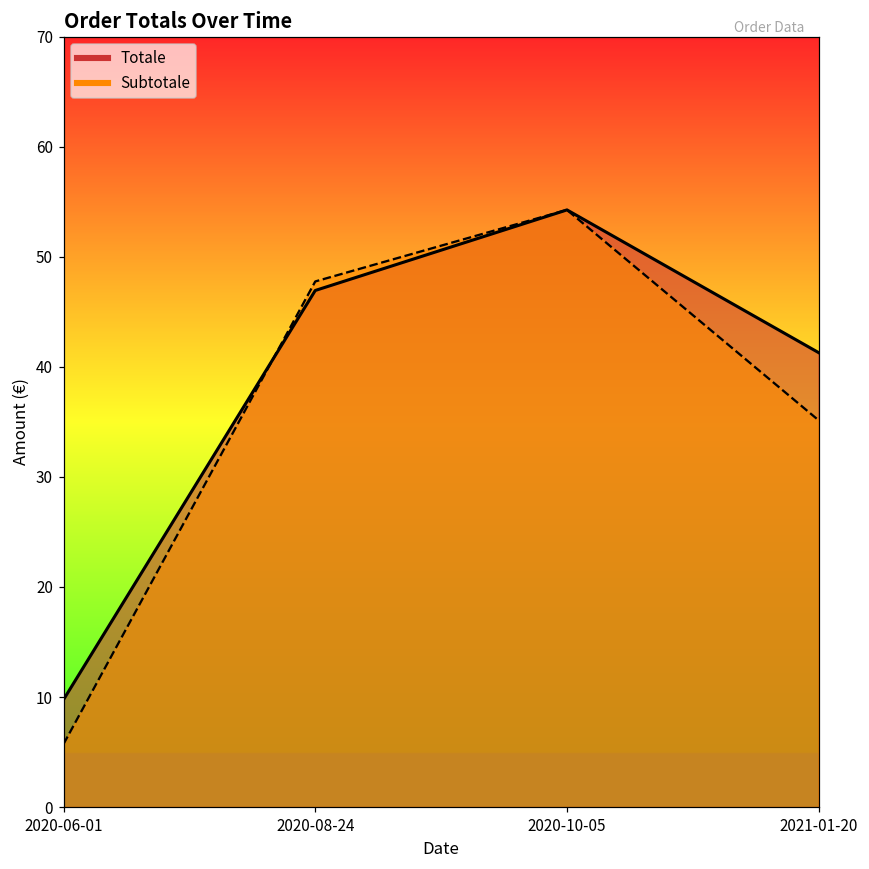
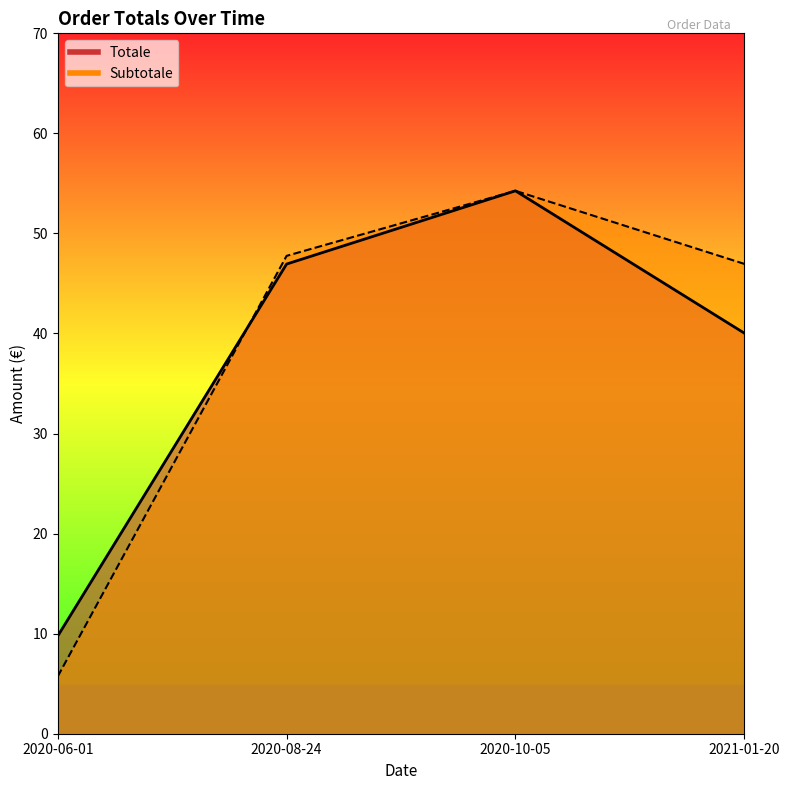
  {
    "Totale": {
      "2020-06-01": 9.8,
      "2020-08-24": 46.9,
-     "2021-01-20": 41.3
+     "2021-01-20": 40.0
    },
    "Subtotale": {
      "2020-06-01": 5.7,
      "2020-08-24": 47.8,
-     "2021-01-20": 35.1
+     "2021-01-20": 47.0
    }
  }
